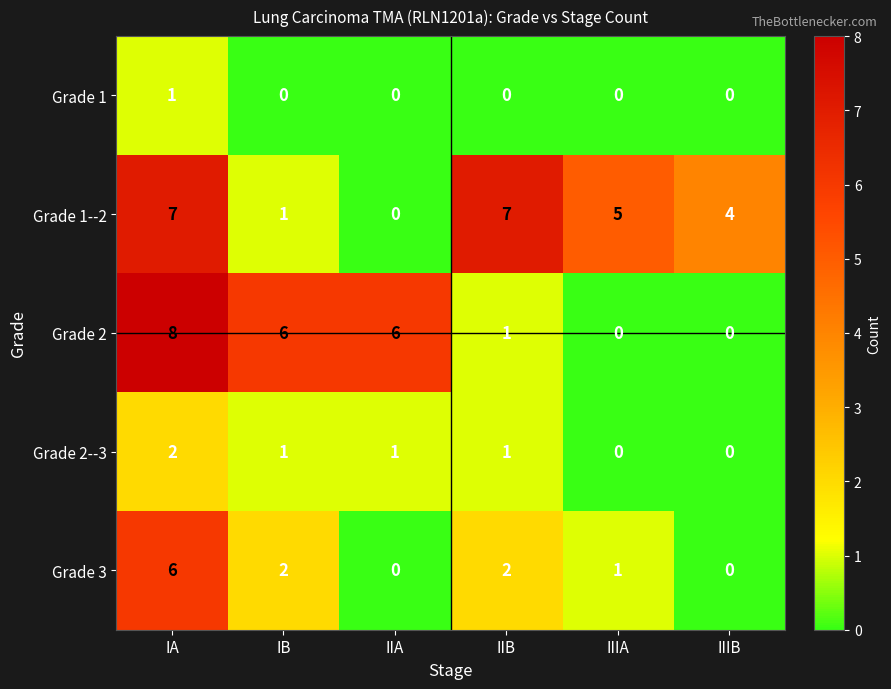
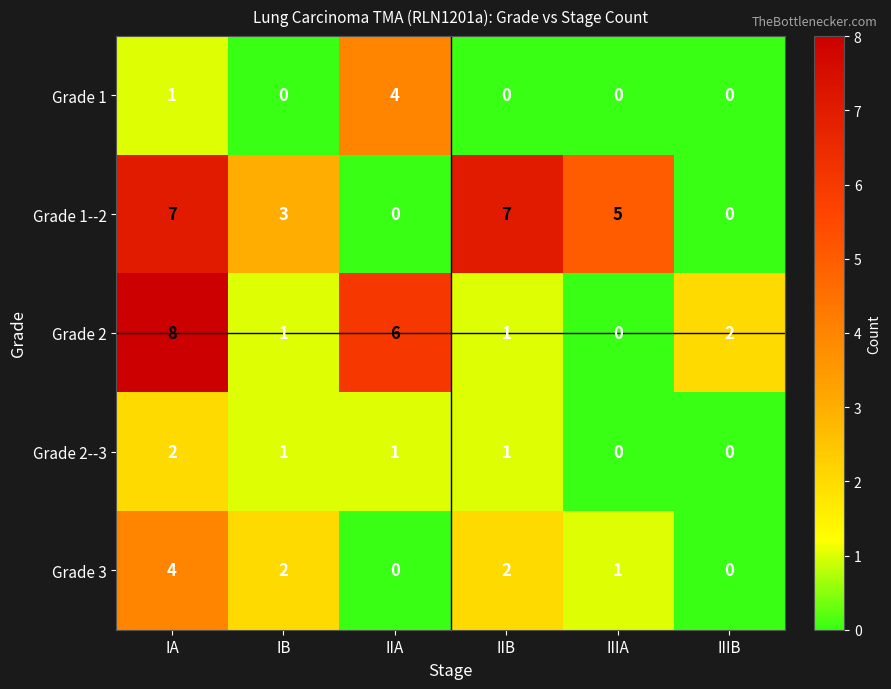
  {
    "Grade 1": {
      "IA": 1,
      "IB": 0,
-     "IIA": 0,
+     "IIA": 4,
      "IIB": 0,
      "IIIA": 0,
      "IIIB": 0
    },
    "Grade 1--2": {
      "IA": 7,
-     "IB": 1,
+     "IB": 3,
      "IIA": 0,
      "IIB": 7,
      "IIIA": 5,
-     "IIIB": 4
+     "IIIB": 0
    },
    "Grade 2": {
      "IA": 8,
-     "IB": 6,
+     "IB": 1,
      "IIA": 6,
      "IIB": 1,
      "IIIA": 0,
-     "IIIB": 0
+     "IIIB": 2
    },
    "Grade 2--3": {
      "IA": 2,
      "IB": 1,
      "IIA": 1,
      "IIB": 1,
      "IIIA": 0,
      "IIIB": 0
    },
    "Grade 3": {
-     "IA": 6,
+     "IA": 4,
      "IB": 2,
      "IIA": 0,
      "IIB": 2,
      "IIIA": 1,
      "IIIB": 0
    }
  }
